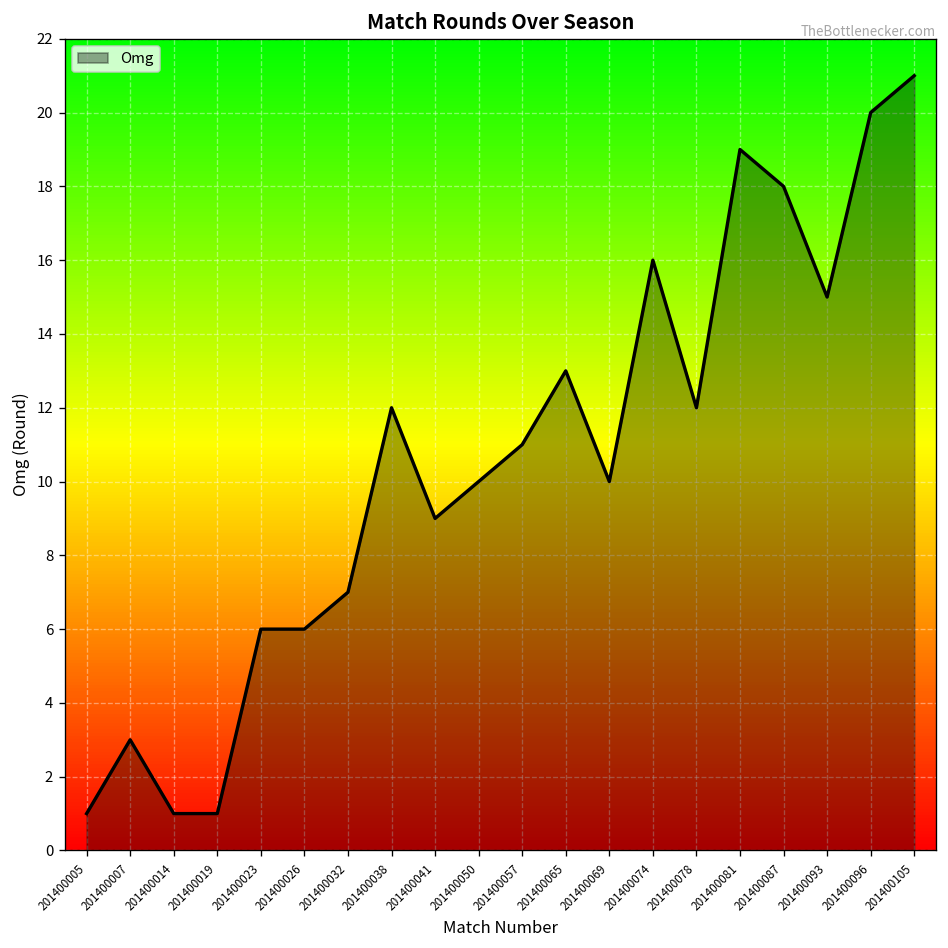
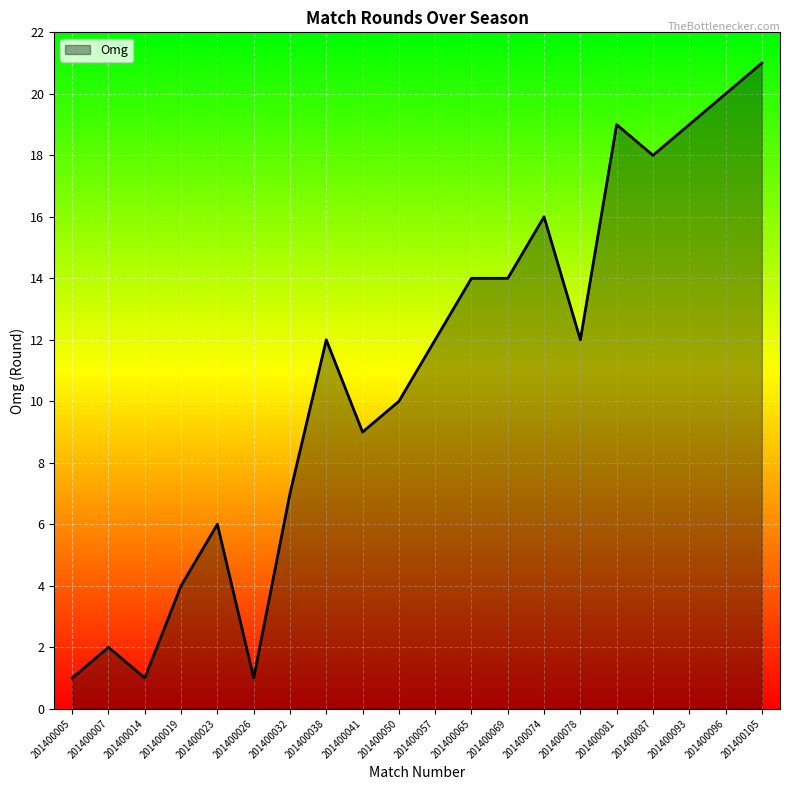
  {
    "201400005": 1,
-   "201400007": 3,
+   "201400007": 2,
    "201400014": 1,
-   "201400019": 1,
+   "201400019": 4,
    "201400023": 6,
-   "201400026": 6,
+   "201400026": 1,
    "201400032": 7,
    "201400038": 12,
    "201400041": 9,
    "201400050": 10,
-   "201400057": 11,
-   "201400065": 13,
-   "201400069": 10,
+   "201400057": 12,
+   "201400065": 14,
+   "201400069": 14,
    "201400074": 16,
    "201400078": 12,
    "201400081": 19,
    "201400087": 18,
-   "201400093": 15,
+   "201400093": 19,
    "201400096": 20,
    "201400105": 21
  }
